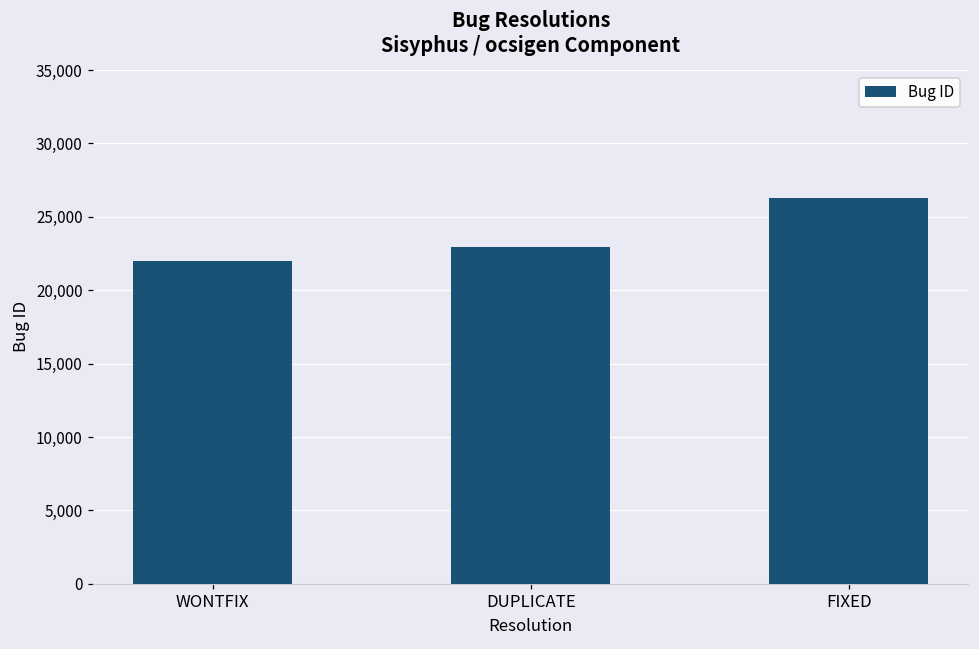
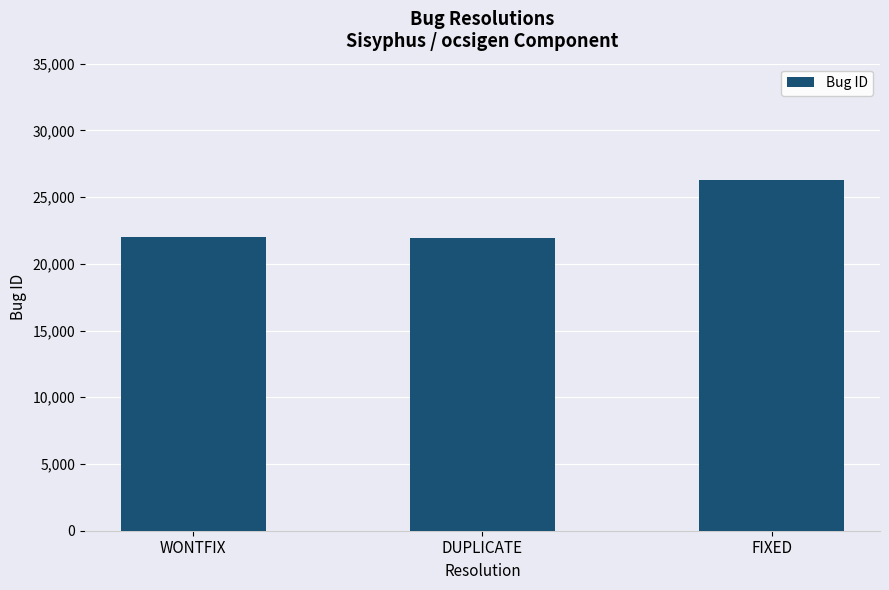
  {
    "WONTFIX": "22,000",
-   "DUPLICATE": "23,000",
+   "DUPLICATE": "22,000",
    "FIXED": "26,300"
  }
